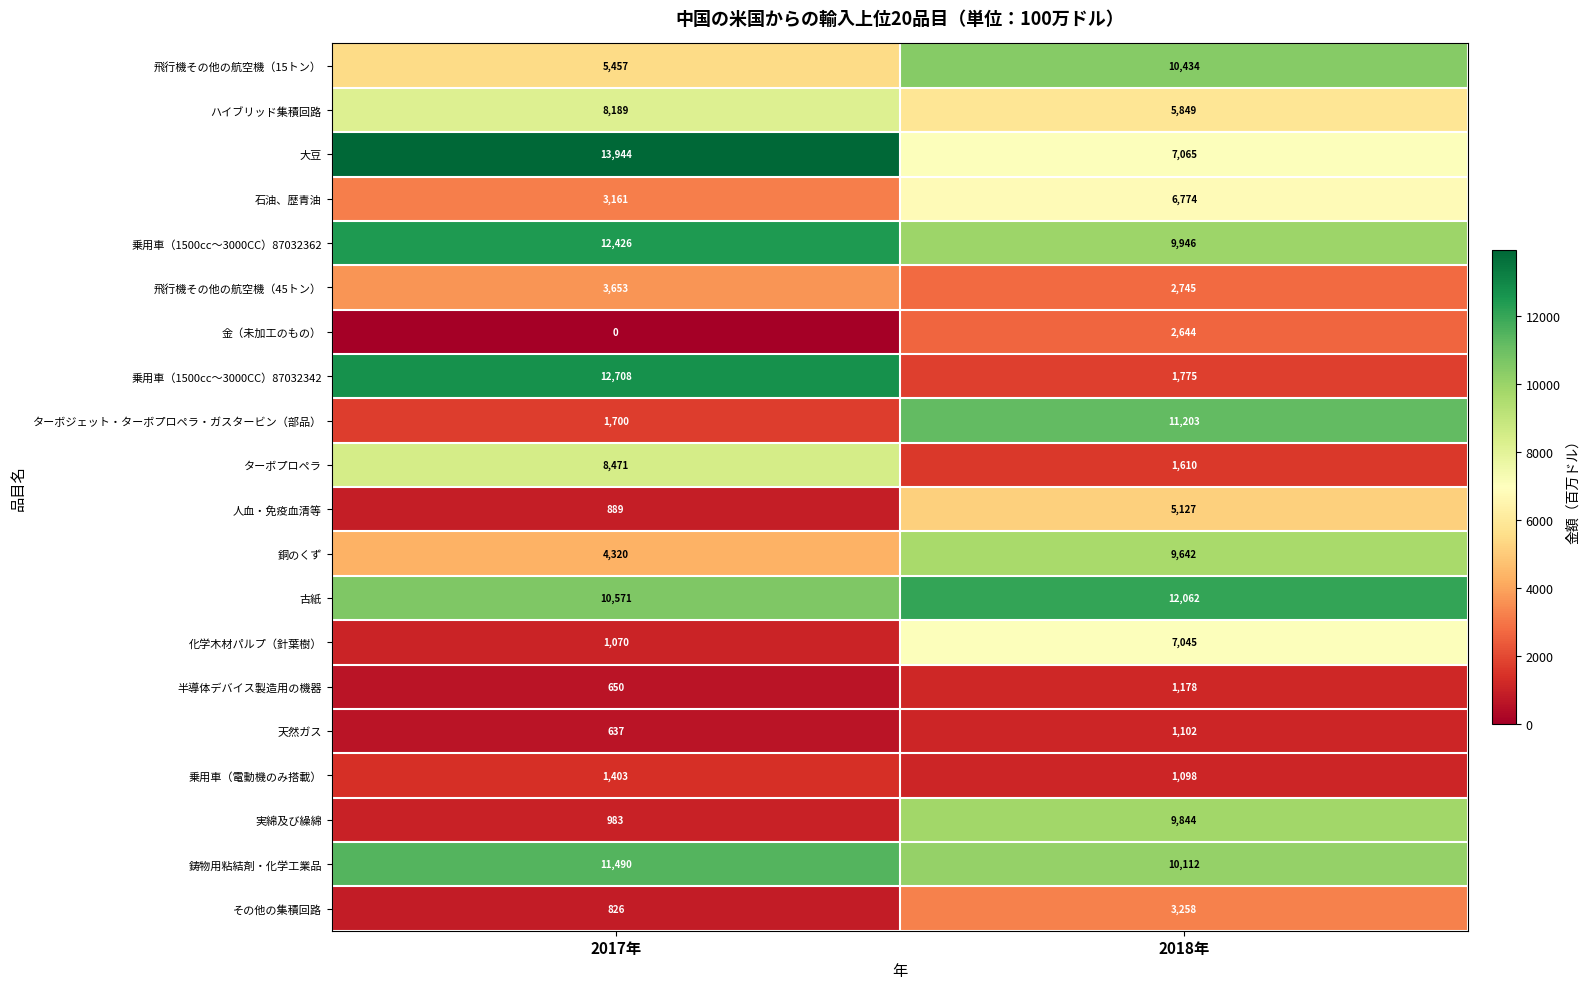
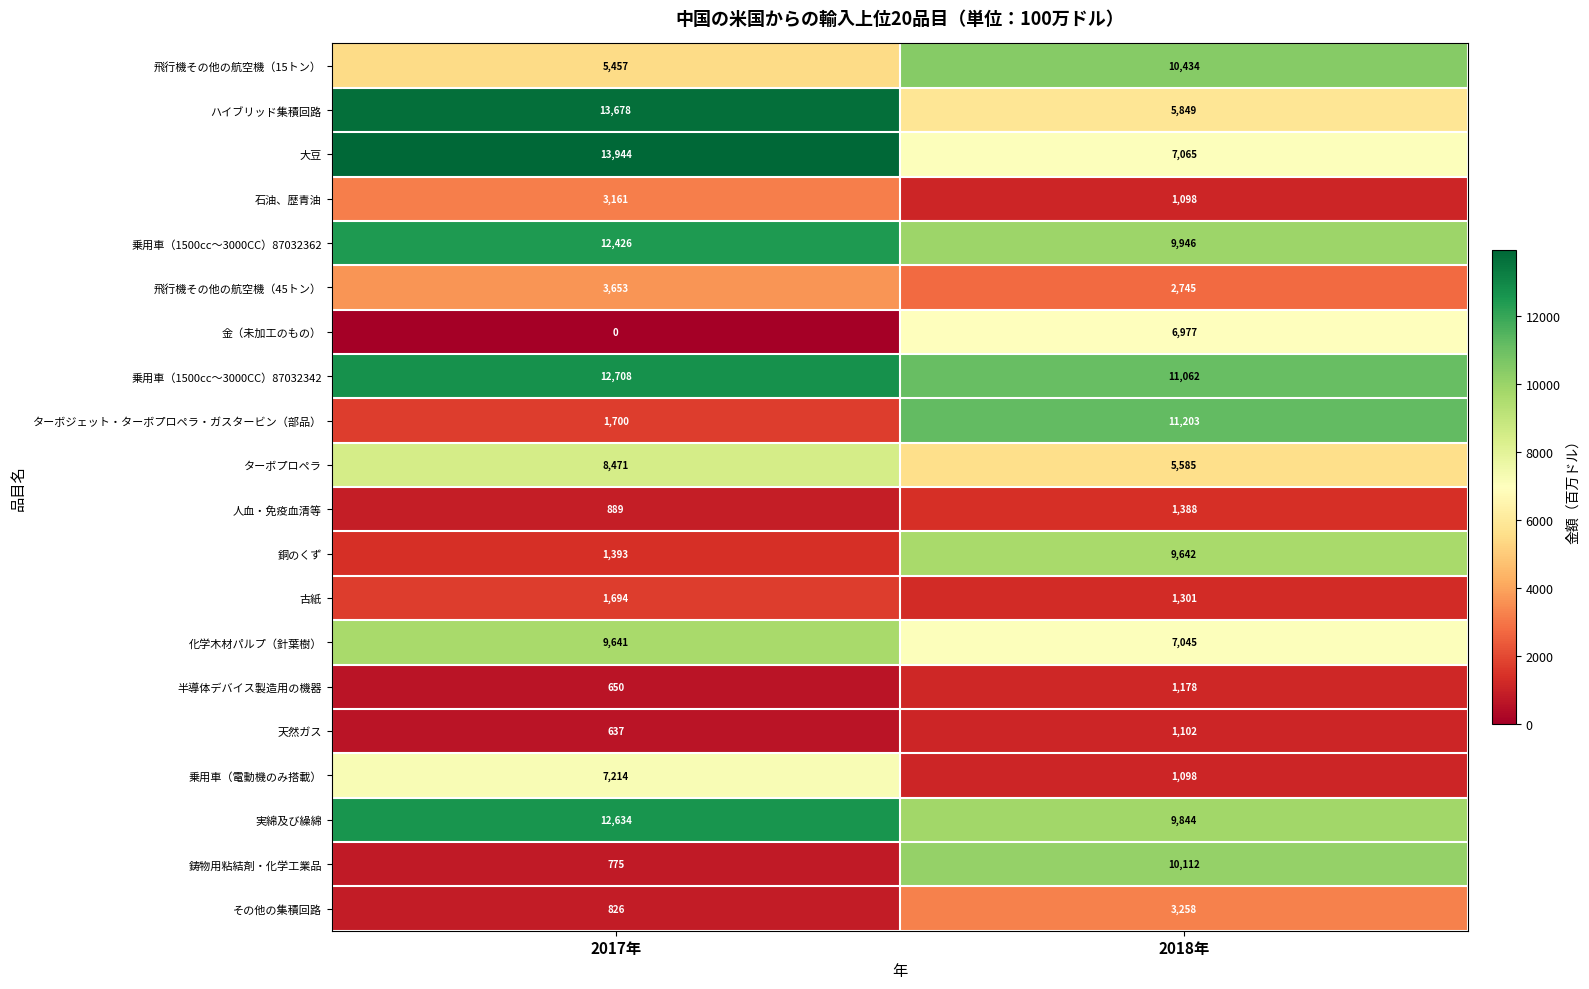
  {
    "飛行機その他の航空機（15トン）": {
      "2017年": "5,457",
      "2018年": "10,434"
    },
    "ハイブリッド集積回路": {
-     "2017年": "8,189",
+     "2017年": "13,678",
      "2018年": "5,849"
    },
    "大豆": {
      "2017年": "13,944",
      "2018年": "7,065"
    },
    "石油、歴青油": {
      "2017年": "3,161",
-     "2018年": "6,774"
+     "2018年": "1,098"
    },
    "乗用車（1500cc～3000CC）87032362": {
      "2017年": "12,426",
      "2018年": "9,946"
    },
    "飛行機その他の航空機（45トン）": {
      "2017年": "3,653",
      "2018年": "2,745"
    },
    "金（未加工のもの）": {
      "2017年": "0",
-     "2018年": "2,644"
+     "2018年": "6,977"
    },
    "乗用車（1500cc～3000CC）87032342": {
      "2017年": "12,708",
-     "2018年": "1,775"
+     "2018年": "11,062"
    },
    "ターボジェット・ターボプロペラ・ガスタービン（部品）": {
      "2017年": "1,700",
      "2018年": "11,203"
    },
    "ターボプロペラ": {
      "2017年": "8,471",
-     "2018年": "1,610"
+     "2018年": "5,585"
    },
    "人血・免疫血清等": {
      "2017年": "889",
-     "2018年": "5,127"
+     "2018年": "1,388"
    },
    "銅のくず": {
-     "2017年": "4,320",
+     "2017年": "1,393",
      "2018年": "9,642"
    },
    "古紙": {
-     "2017年": "10,571",
-     "2018年": "12,062"
+     "2017年": "1,694",
+     "2018年": "1,301"
    },
    "化学木材パルプ（針葉樹）": {
-     "2017年": "1,070",
+     "2017年": "9,641",
      "2018年": "7,045"
    },
    "半導体デバイス製造用の機器": {
      "2017年": "650",
      "2018年": "1,178"
    },
    "天然ガス": {
      "2017年": "637",
      "2018年": "1,102"
    },
    "乗用車（電動機のみ搭載）": {
-     "2017年": "1,403",
+     "2017年": "7,214",
      "2018年": "1,098"
    },
    "実綿及び繰綿": {
-     "2017年": "983",
+     "2017年": "12,634",
      "2018年": "9,844"
    },
    "鋳物用粘結剤・化学工業品": {
-     "2017年": "11,490",
+     "2017年": "775",
      "2018年": "10,112"
    },
    "その他の集積回路": {
      "2017年": "826",
      "2018年": "3,258"
    }
  }
